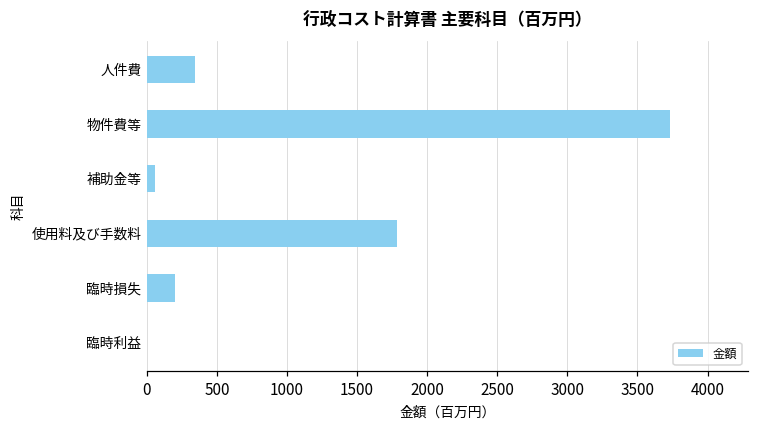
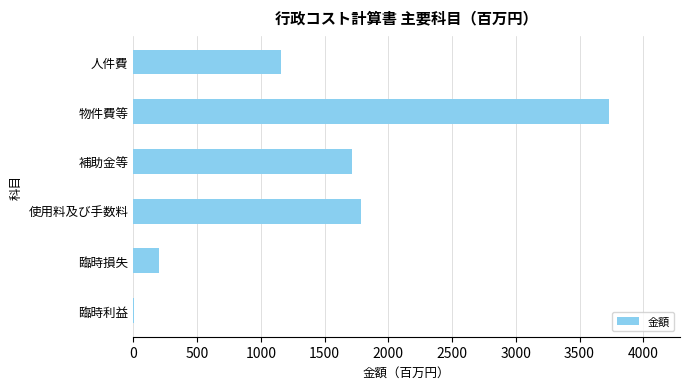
  {
-   "人件費": 340,
+   "人件費": 1160,
    "物件費等": 3730,
-   "補助金等": 60,
+   "補助金等": 1710,
    "使用料及び手数料": 1790,
    "臨時損失": 200
  }
